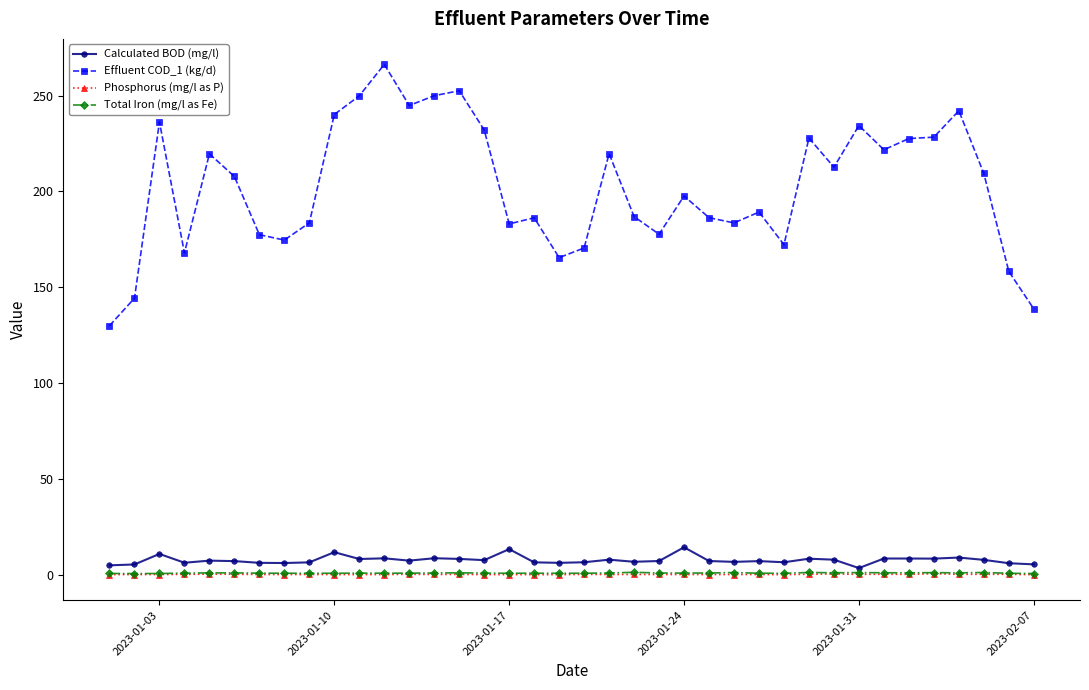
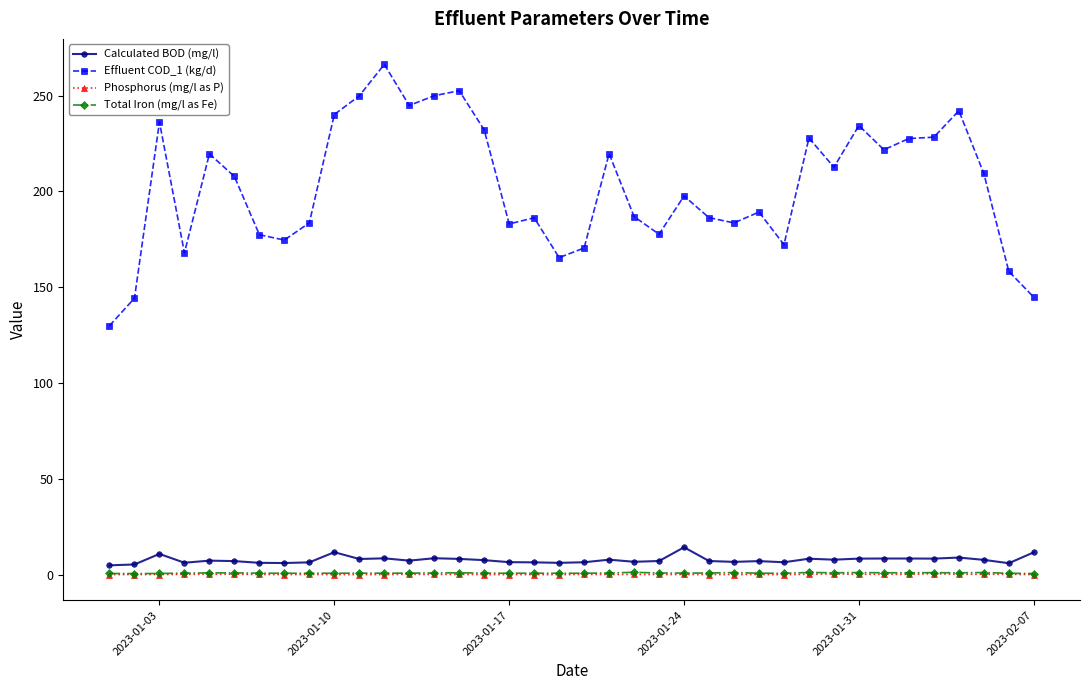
  {
    "Calculated BOD (mg/l)": {
      "2023-01-03": 11,
      "2023-01-10": 12,
-     "2023-01-17": 14,
+     "2023-01-17": 7,
      "2023-01-24": 14,
-     "2023-01-31": 4,
-     "2023-02-07": 6
+     "2023-01-31": 9,
+     "2023-02-07": 12
    },
    "Effluent COD_1 (kg/d)": {
      "2023-01-03": 236,
      "2023-01-10": 240,
      "2023-01-17": 183,
      "2023-01-24": 198,
      "2023-01-31": 234,
-     "2023-02-07": 139
+     "2023-02-07": 145
    }
  }
